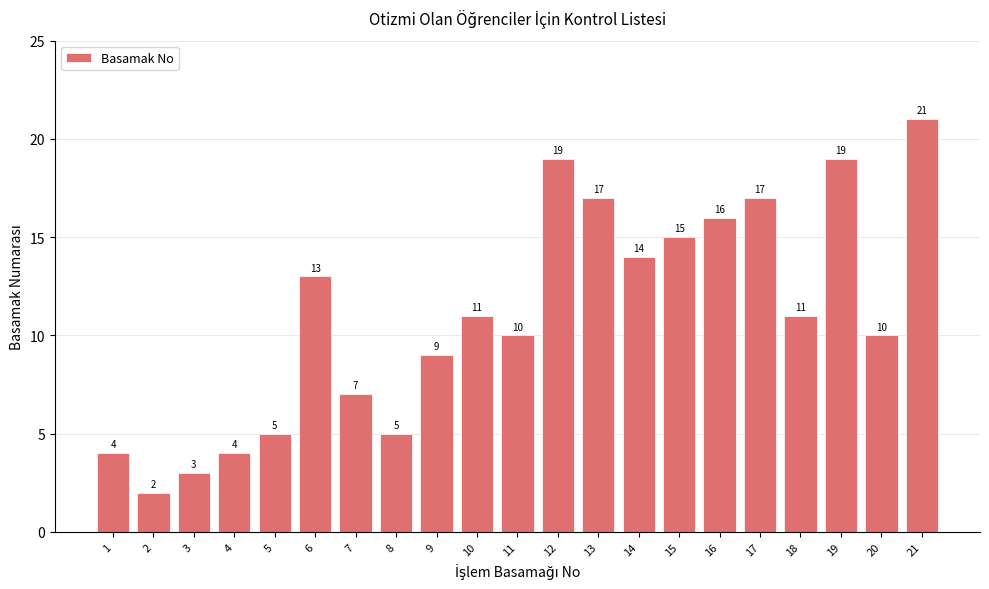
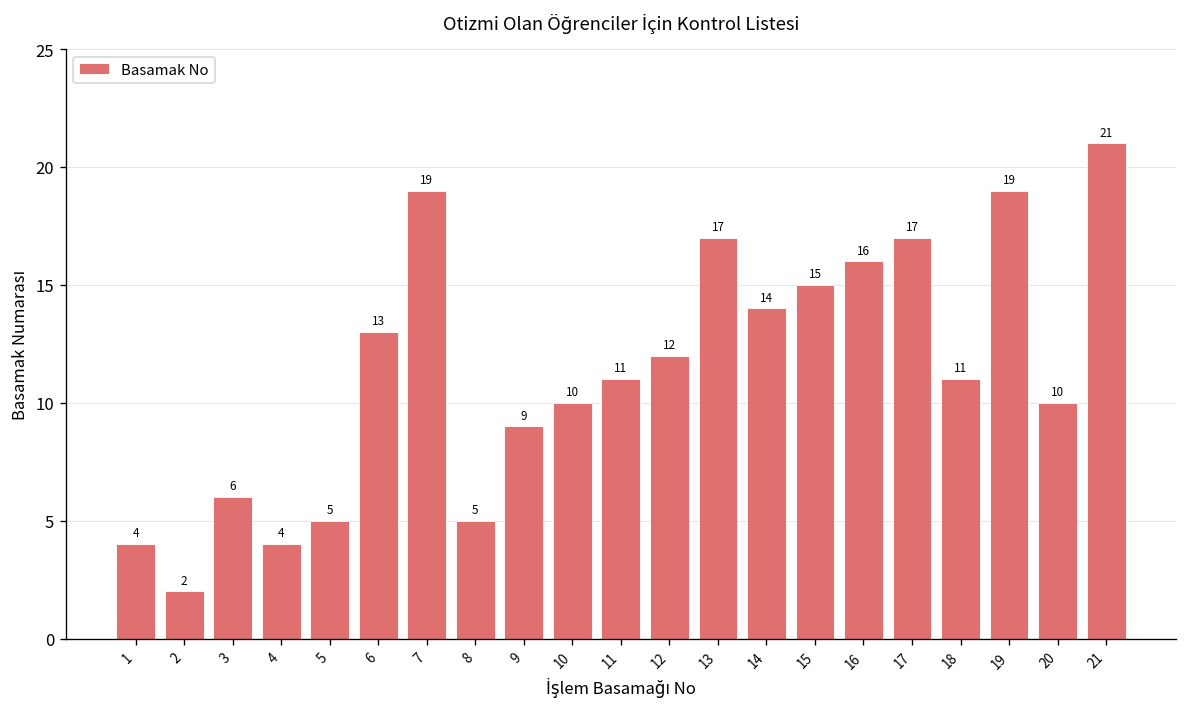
  {
    "1": 4,
    "2": 2,
-   "3": 3,
+   "3": 6,
    "4": 4,
    "5": 5,
    "6": 13,
-   "7": 7,
+   "7": 19,
    "8": 5,
    "9": 9,
-   "10": 11,
-   "11": 10,
-   "12": 19,
+   "10": 10,
+   "11": 11,
+   "12": 12,
    "13": 17,
    "14": 14,
    "15": 15,
    "16": 16,
    "17": 17,
    "18": 11,
    "19": 19,
    "20": 10,
    "21": 21
  }
